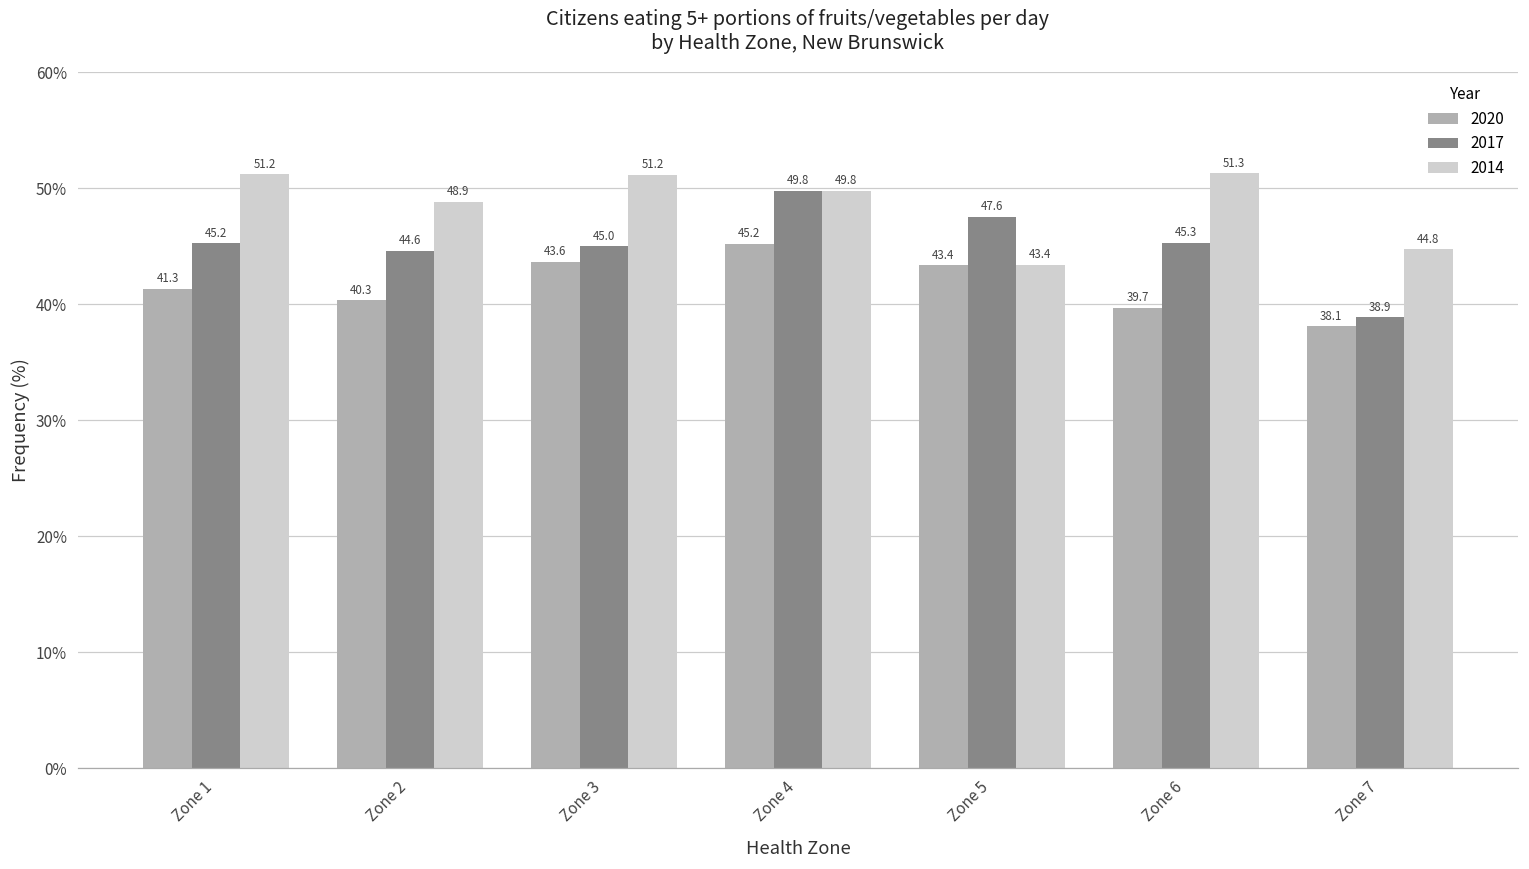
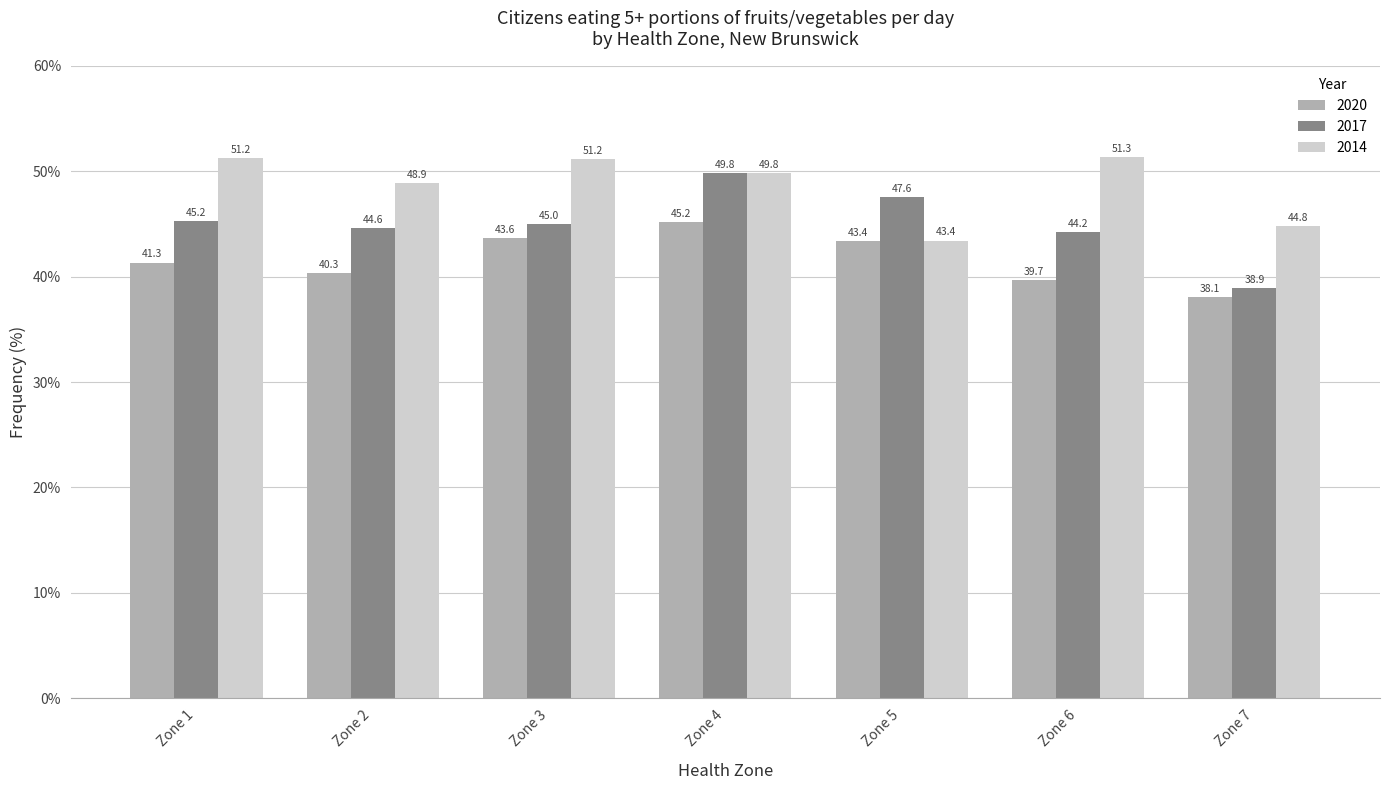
  {
    "2017": {
      "Zone 1": 45.2,
      "Zone 2": 44.6,
      "Zone 3": 45.0,
      "Zone 4": 49.8,
      "Zone 5": 47.6,
-     "Zone 6": 45.3,
+     "Zone 6": 44.2,
      "Zone 7": 38.9
    }
  }
